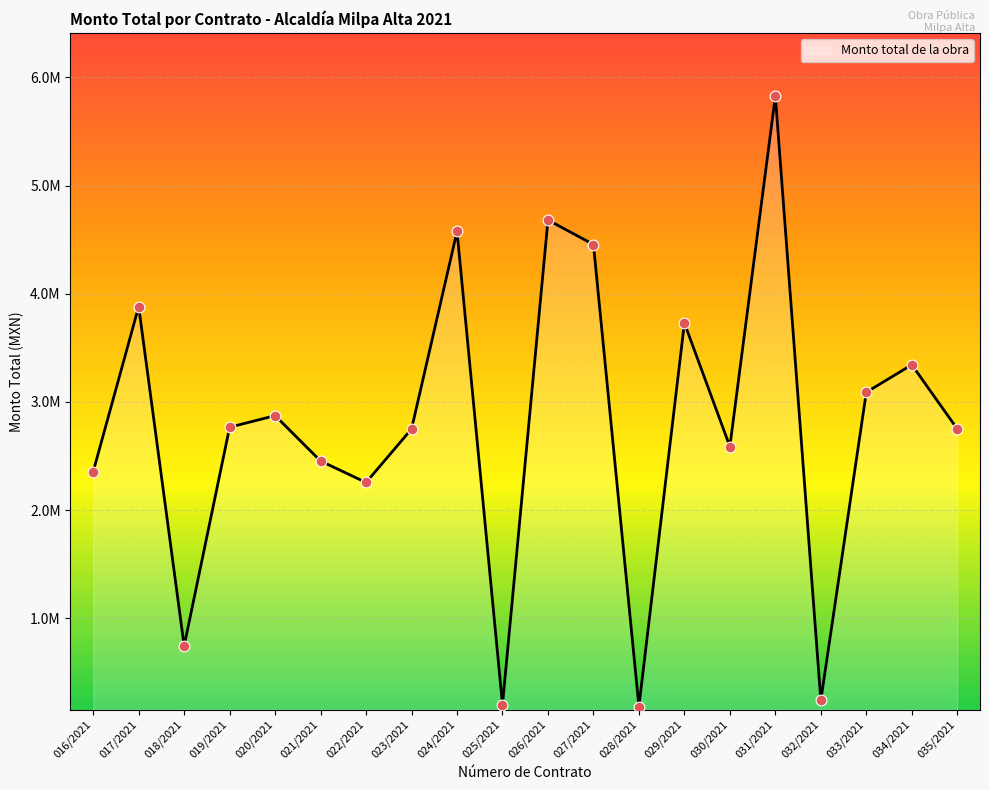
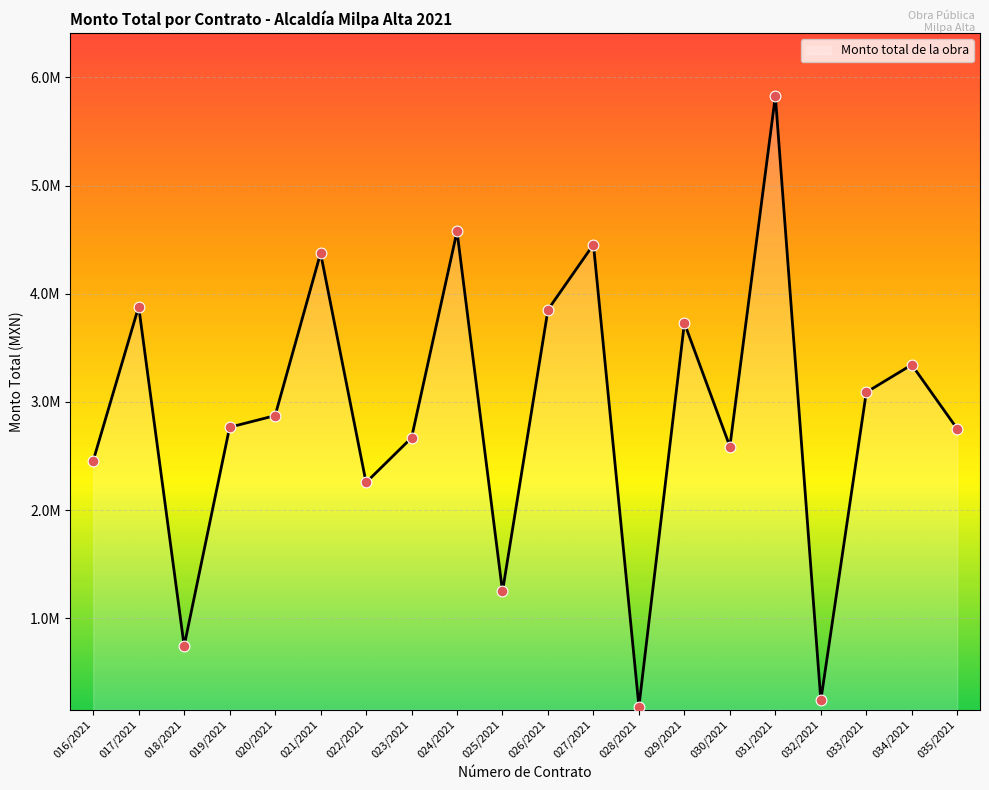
  {
-   "016/2021": 2360000,
+   "016/2021": 2460000,
    "017/2021": 3880000,
    "018/2021": 750000,
    "019/2021": 2770000,
    "020/2021": 2870000,
-   "021/2021": 2450000,
+   "021/2021": 4380000,
    "022/2021": 2260000,
-   "023/2021": 2750000,
+   "023/2021": 2670000,
    "024/2021": 4580000,
-   "025/2021": 200000,
-   "026/2021": 4680000,
+   "025/2021": 1250000,
+   "026/2021": 3850000,
    "027/2021": 4460000,
    "028/2021": 190000,
    "029/2021": 3730000,
    "030/2021": 2590000,
    "031/2021": 5830000,
    "032/2021": 240000,
    "033/2021": 3090000,
    "034/2021": 3340000,
    "035/2021": 2750000
  }
